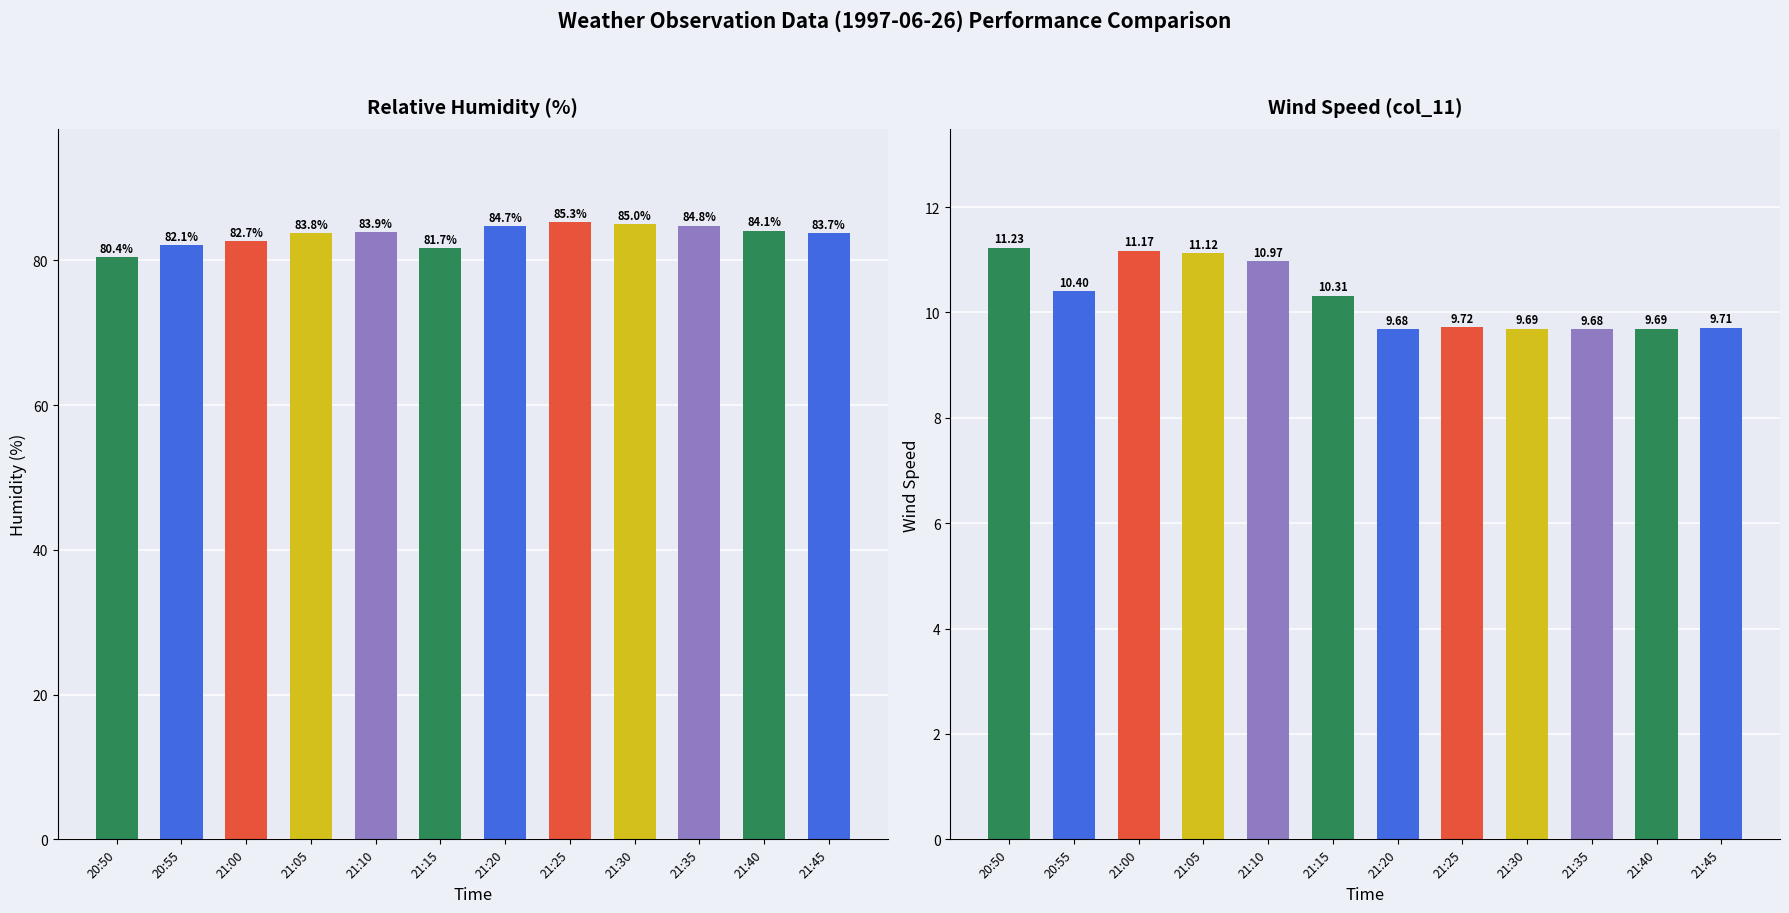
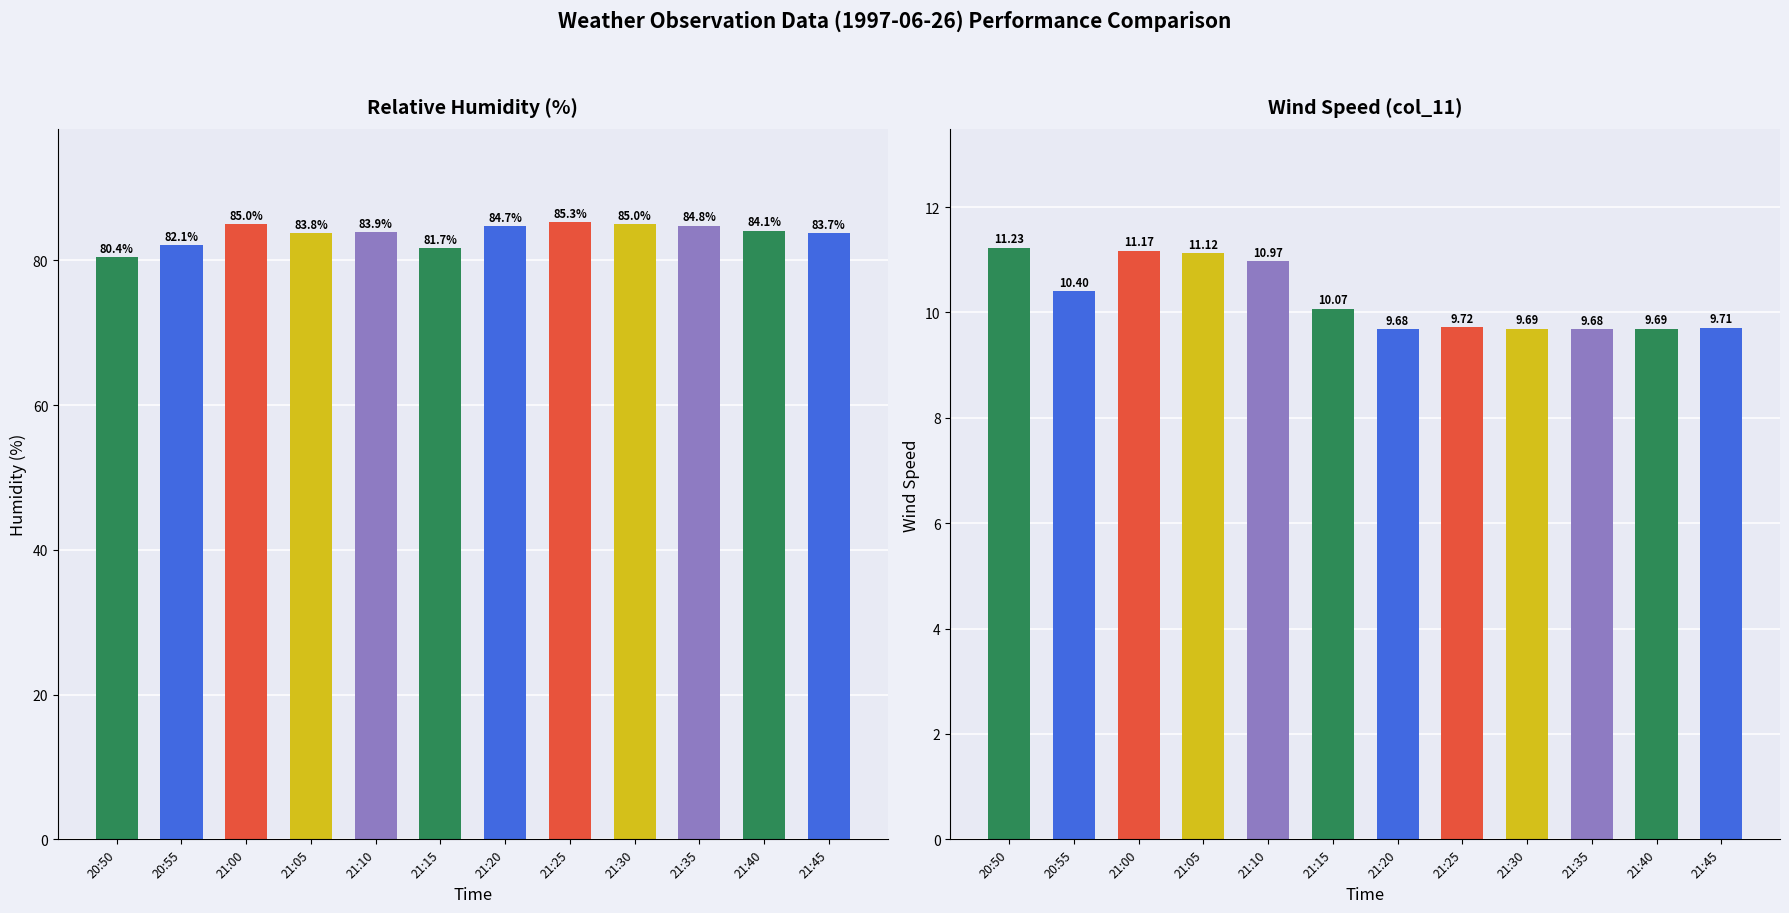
  {
    "Relative Humidity (%)": {
      "20:50": "80.4%",
      "20:55": "82.1%",
-     "21:00": "82.7%",
+     "21:00": "85.0%",
      "21:05": "83.8%",
      "21:10": "83.9%",
      "21:15": "81.7%",
      "21:20": "84.7%",
      "21:25": "85.3%",
      "21:30": "85.0%",
      "21:35": "84.8%",
      "21:40": "84.1%",
      "21:45": "83.7%"
    },
    "Wind Speed (col_11)": {
      "20:50": "11.23",
      "20:55": "10.40",
      "21:00": "11.17",
      "21:05": "11.12",
      "21:10": "10.97",
-     "21:15": "10.31",
+     "21:15": "10.07",
      "21:20": "9.68",
      "21:25": "9.72",
      "21:30": "9.69",
      "21:35": "9.68",
      "21:40": "9.69",
      "21:45": "9.71"
    }
  }
